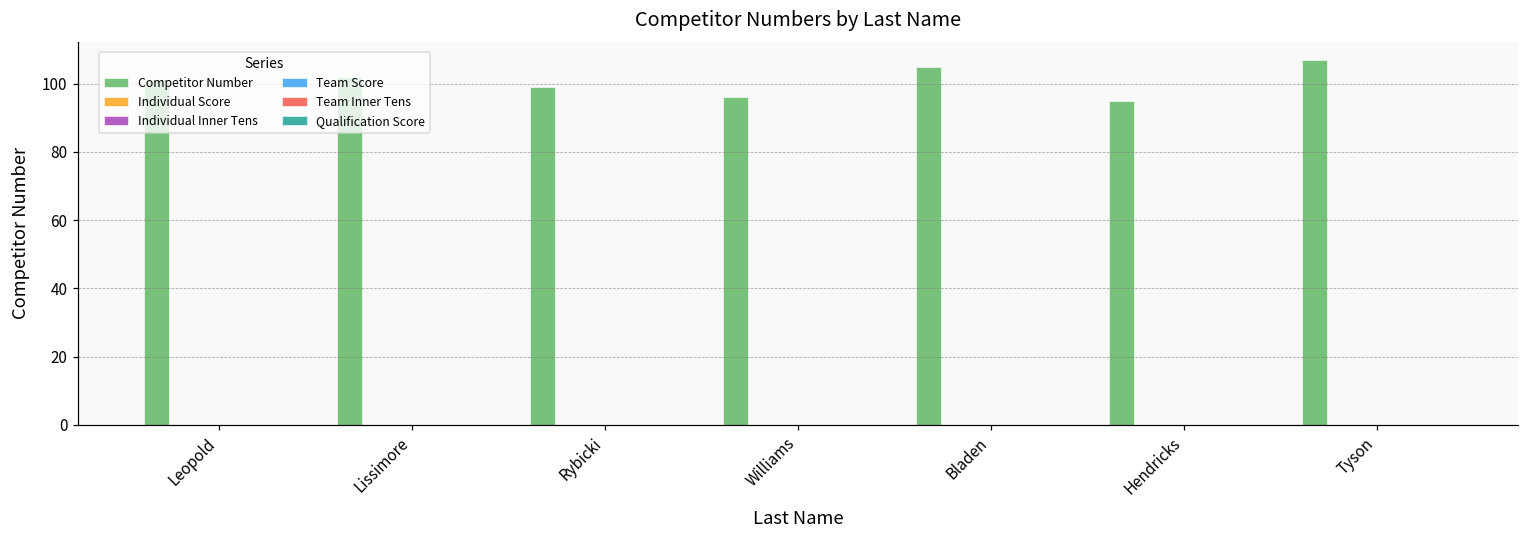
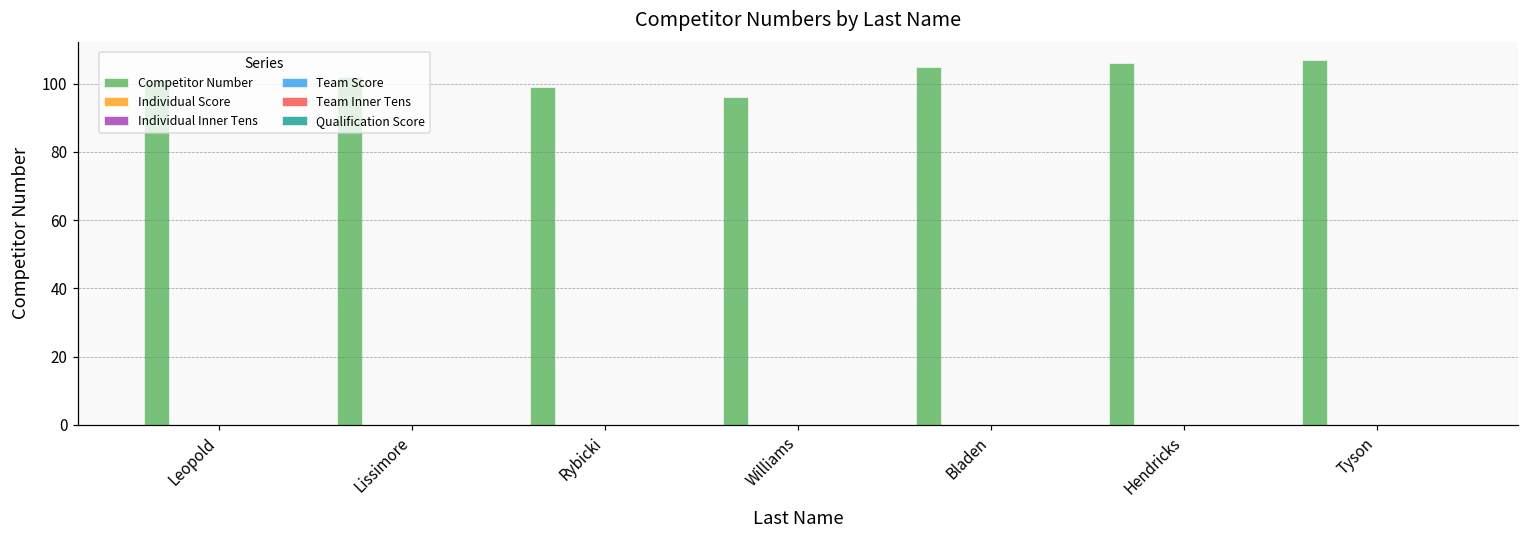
  {
    "Competitor Number": {
      "Rybicki": 99,
      "Williams": 96,
      "Bladen": 105,
-     "Hendricks": 95,
+     "Hendricks": 106,
      "Tyson": 107
    },
    "Individual Score": {
      "Leopold": 0,
      "Lissimore": 0,
      "Rybicki": 0,
      "Williams": 0,
      "Bladen": 0,
      "Hendricks": 0,
      "Tyson": 0
    },
    "Individual Inner Tens": {
      "Leopold": 0,
      "Lissimore": 0,
      "Rybicki": 0,
      "Williams": 0,
      "Bladen": 0,
      "Hendricks": 0,
      "Tyson": 0
    },
    "Team Score": {
      "Leopold": 0,
      "Lissimore": 0,
      "Rybicki": 0,
      "Williams": 0,
      "Bladen": 0,
      "Hendricks": 0,
      "Tyson": 0
    },
    "Team Inner Tens": {
      "Leopold": 0,
      "Lissimore": 0,
      "Rybicki": 0,
      "Williams": 0,
      "Bladen": 0,
      "Hendricks": 0,
      "Tyson": 0
    },
    "Qualification Score": {
      "Leopold": 0,
      "Lissimore": 0,
      "Rybicki": 0,
      "Williams": 0,
      "Bladen": 0,
      "Hendricks": 0,
      "Tyson": 0
    }
  }
